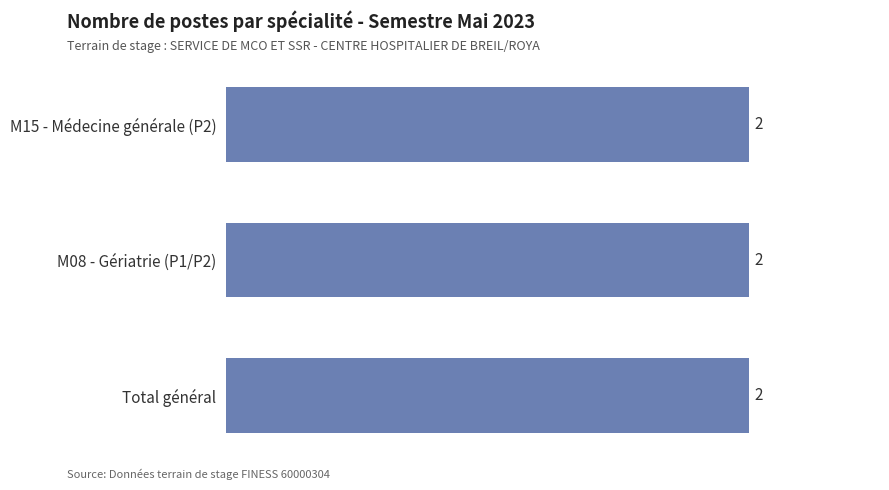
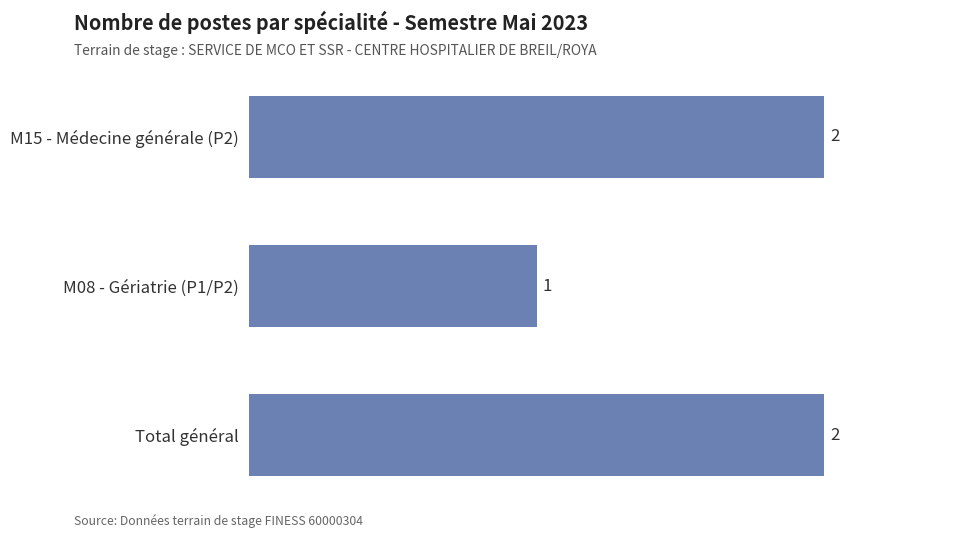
  {
    "M15 - Médecine générale (P2)": 2,
-   "M08 - Gériatrie (P1/P2)": 2,
+   "M08 - Gériatrie (P1/P2)": 1,
    "Total général": 2
  }
